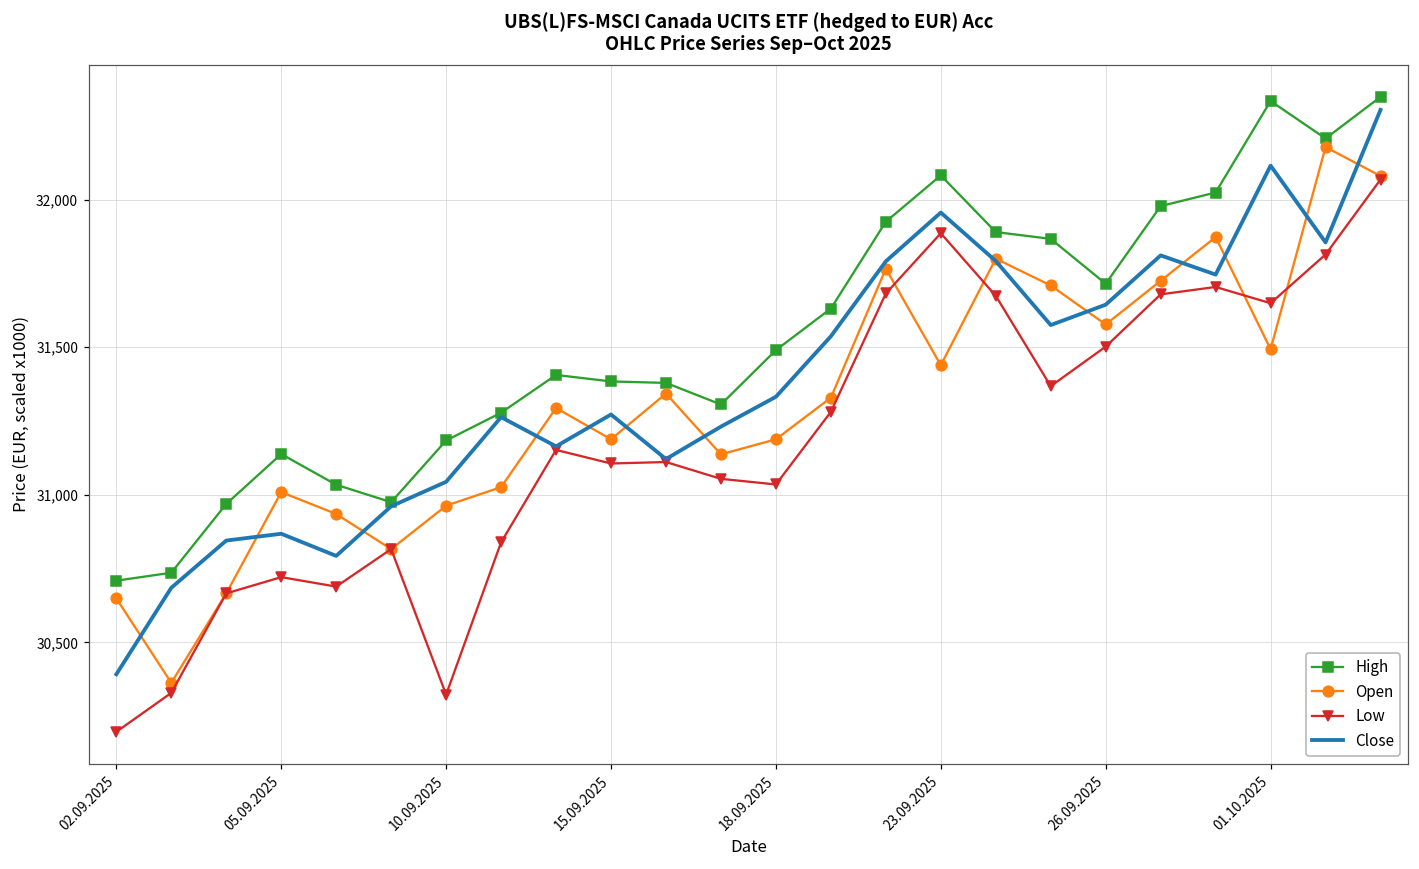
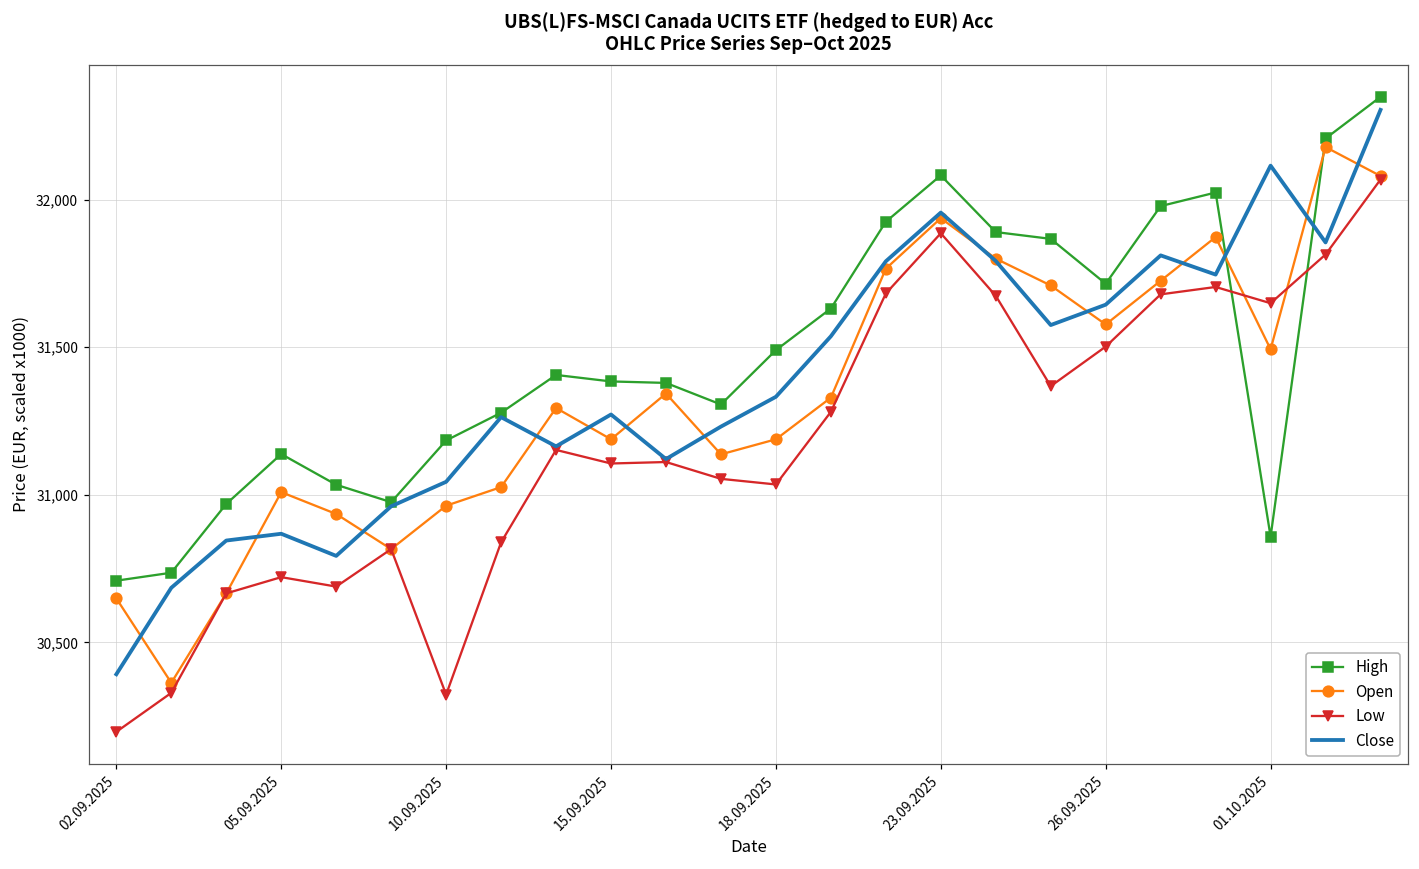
  {
    "High": {
      "02.09.2025": "30,710",
      "05.09.2025": "31,140",
      "10.09.2025": "31,180",
      "15.09.2025": "31,380",
      "18.09.2025": "31,490",
      "23.09.2025": "32,080",
      "26.09.2025": "31,720",
-     "01.10.2025": "32,330"
+     "01.10.2025": "30,860"
    },
    "Open": {
      "02.09.2025": "30,650",
      "05.09.2025": "31,010",
      "10.09.2025": "30,960",
      "15.09.2025": "31,190",
      "18.09.2025": "31,190",
-     "23.09.2025": "31,440",
+     "23.09.2025": "31,940",
      "26.09.2025": "31,580",
      "01.10.2025": "31,490"
    },
    "Low": {
      "02.09.2025": "30,200",
      "05.09.2025": "30,720",
      "10.09.2025": "30,320",
      "15.09.2025": "31,110",
      "18.09.2025": "31,040",
      "23.09.2025": "31,890",
      "26.09.2025": "31,500",
      "01.10.2025": "31,650"
    },
    "Close": {
      "02.09.2025": "30,390",
      "05.09.2025": "30,870",
      "10.09.2025": "31,040",
      "15.09.2025": "31,270",
      "18.09.2025": "31,330",
      "23.09.2025": "31,960",
      "26.09.2025": "31,640",
      "01.10.2025": "32,120"
    }
  }
